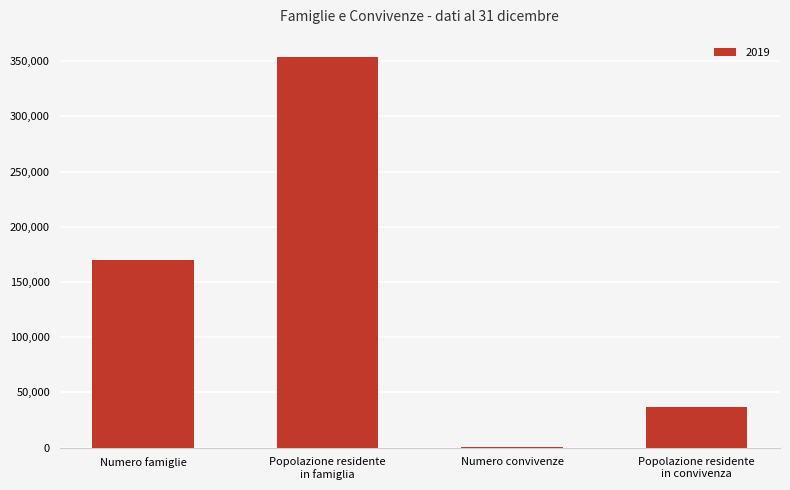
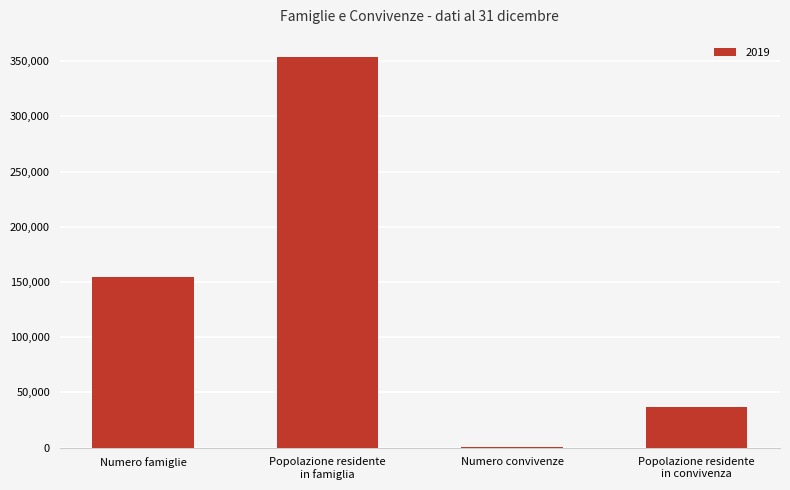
  {
-   "Numero famiglie": "170,000",
+   "Numero famiglie": "154,000",
    "Popolazione residente in famiglia": "354,000",
    "Popolazione residente in convivenza": "36,000"
  }
